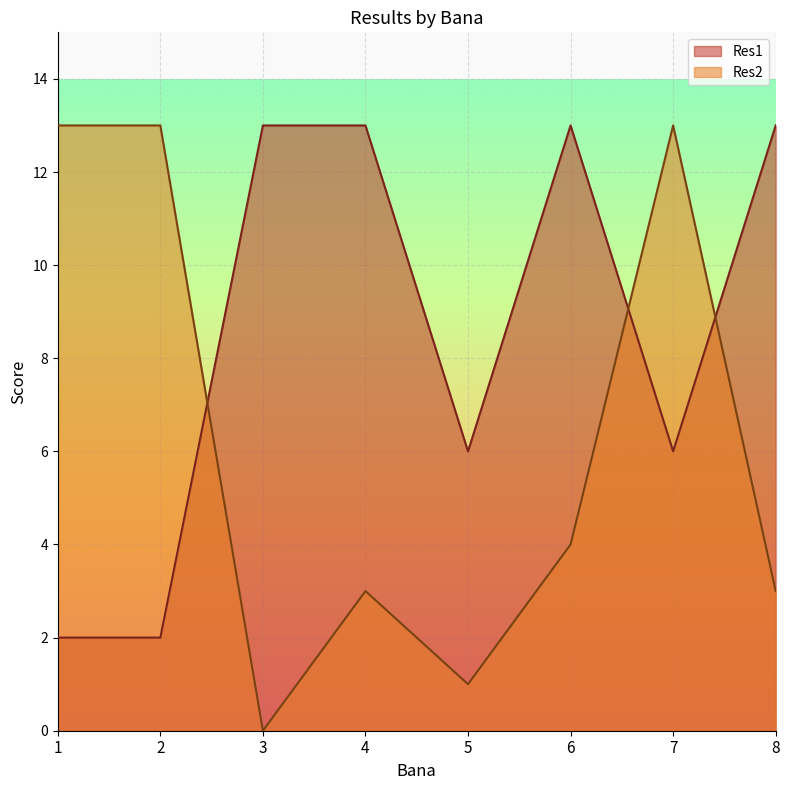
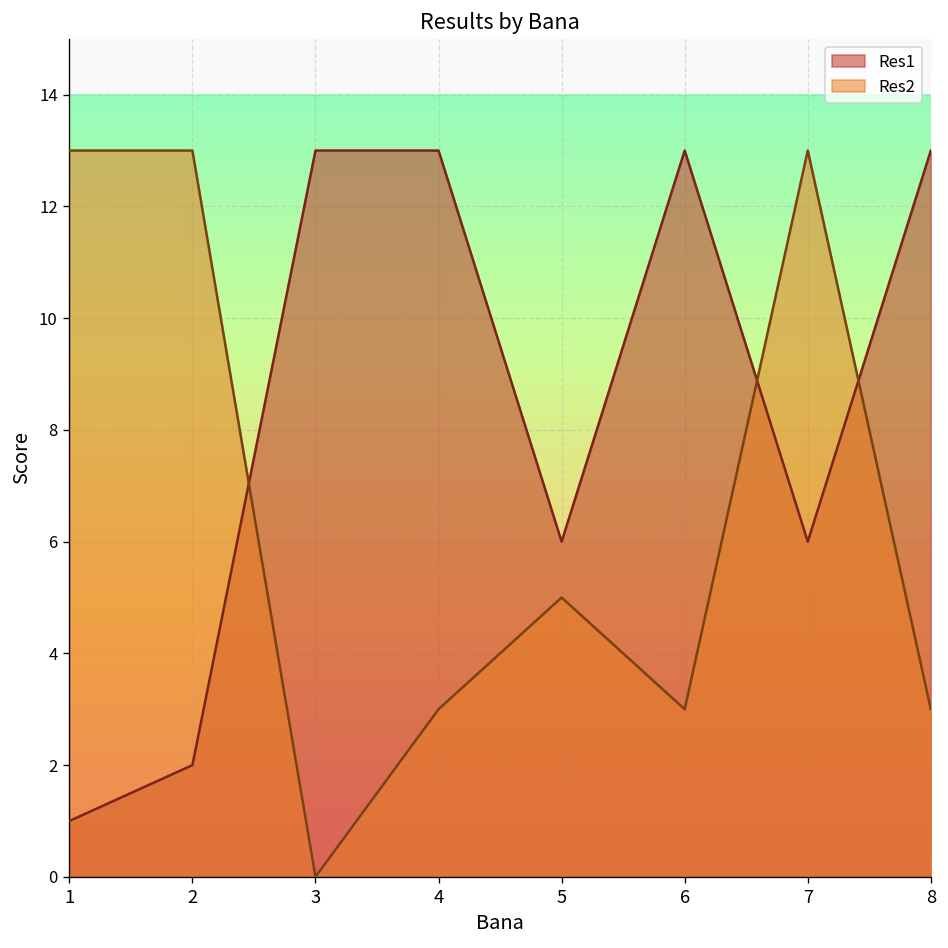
  {
    "Res1": {
-     "1": 2,
+     "1": 1,
      "2": 2,
      "3": 13,
      "4": 13,
      "5": 6,
      "6": 13,
      "7": 6,
      "8": 13
    },
    "Res2": {
      "1": 13,
      "2": 13,
      "3": 0,
      "4": 3,
-     "5": 1,
-     "6": 4,
+     "5": 5,
+     "6": 3,
      "7": 13,
      "8": 3
    }
  }
